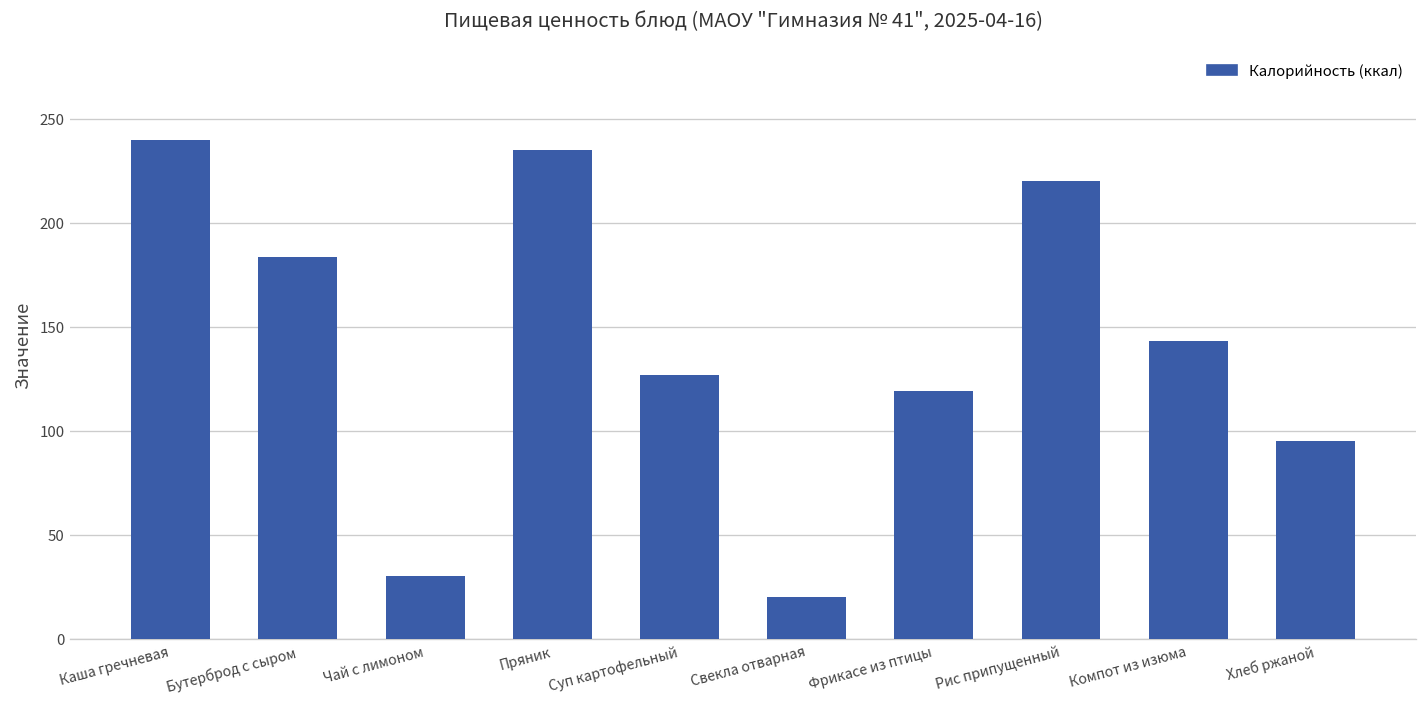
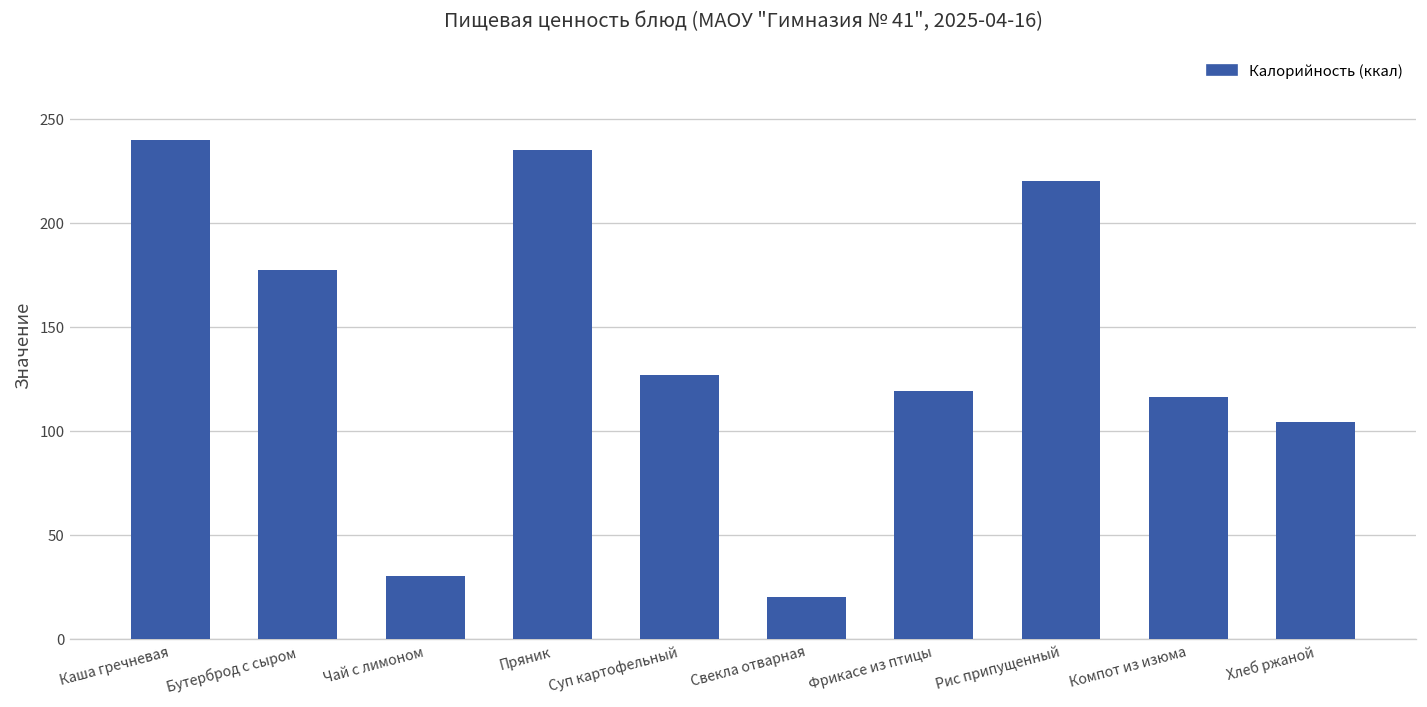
  {
    "Каша гречневая": 240,
-   "Бутерброд с сыром": 184,
+   "Бутерброд с сыром": 177,
    "Чай с лимоном": 30,
    "Пряник": 235,
    "Суп картофельный": 127,
    "Свекла отварная": 20,
    "Фрикасе из птицы": 119,
    "Рис припущенный": 220,
-   "Компот из изюма": 143,
-   "Хлеб ржаной": 95
+   "Компот из изюма": 116,
+   "Хлеб ржаной": 104
  }
